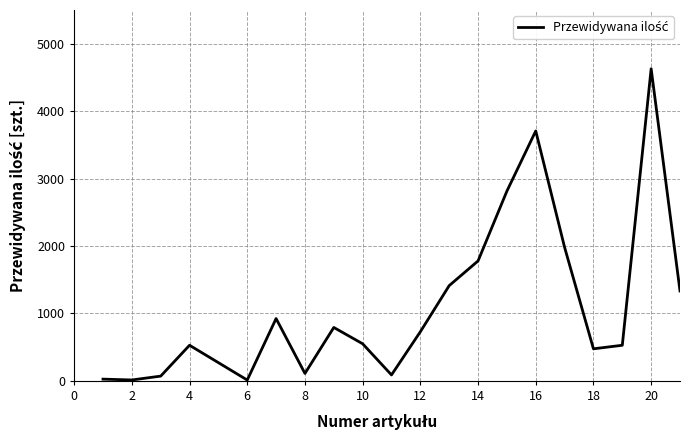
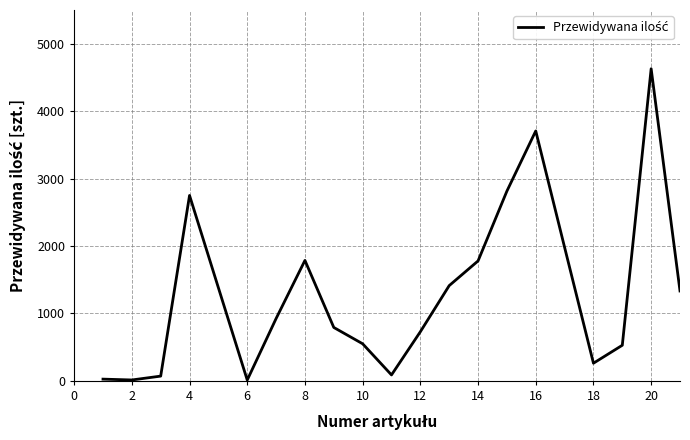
  {
    "2": 0,
-   "4": 500,
+   "4": 2700,
    "6": 0,
-   "8": 100,
+   "8": 1800,
    "10": 600,
    "12": 700,
    "14": 1800,
    "16": 3700,
-   "18": 500,
+   "18": 300,
    "20": 4600
  }
